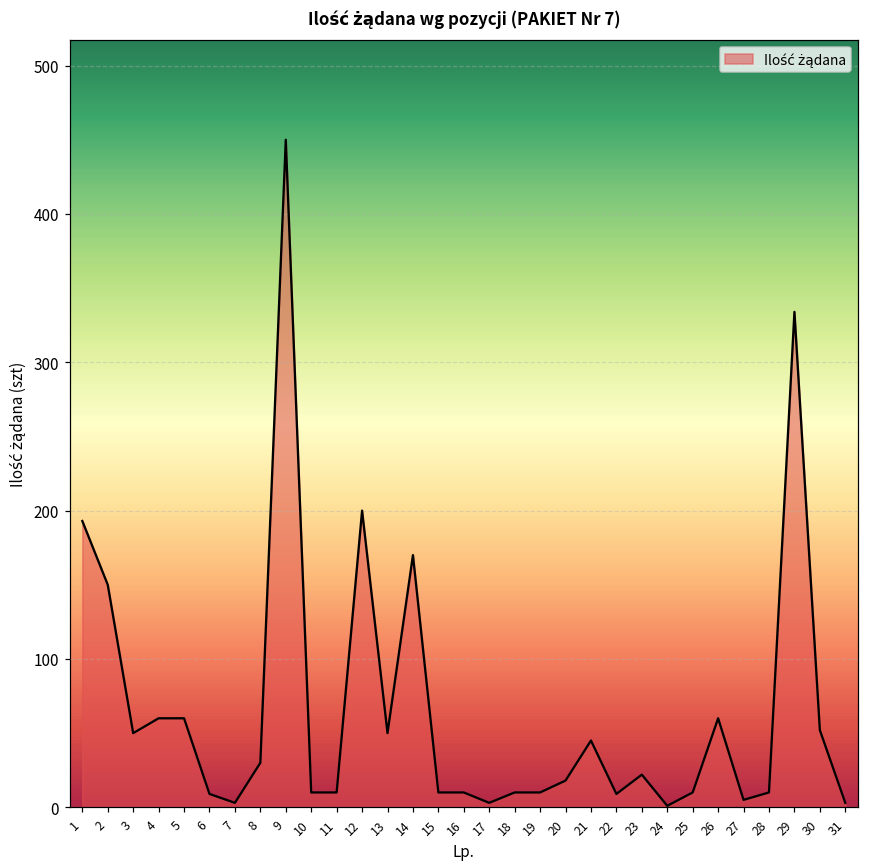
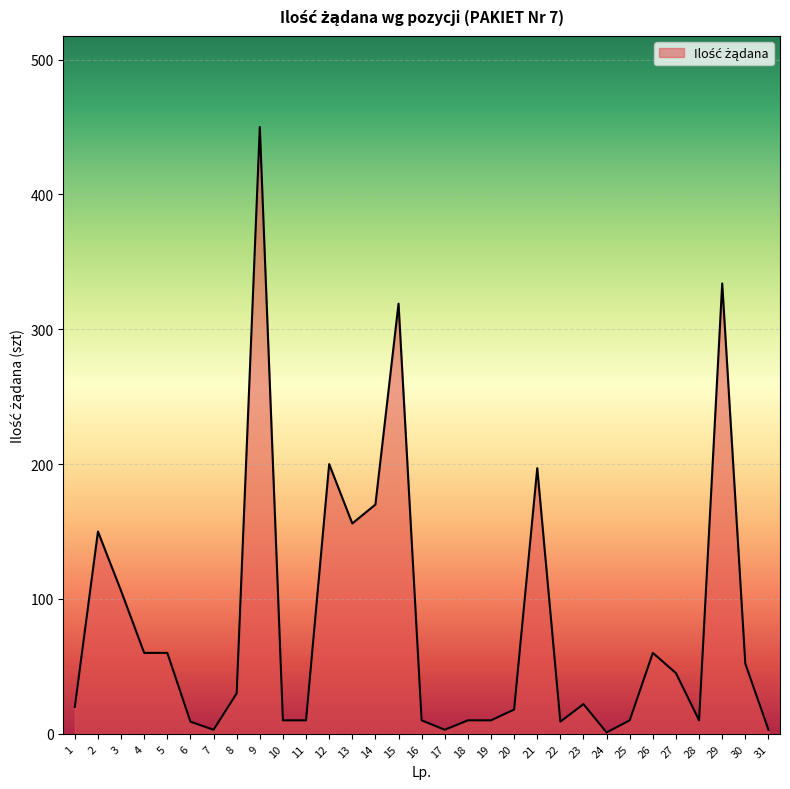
  {
-   "1": 193,
+   "1": 20,
    "2": 150,
-   "3": 50,
+   "3": 106,
    "4": 60,
    "5": 60,
    "6": 9,
    "7": 3,
    "8": 30,
    "9": 450,
    "10": 10,
    "11": 10,
    "12": 200,
-   "13": 50,
+   "13": 156,
    "14": 170,
-   "15": 10,
+   "15": 319,
    "16": 10,
    "17": 3,
    "18": 10,
    "19": 10,
    "20": 18,
-   "21": 45,
+   "21": 197,
    "22": 9,
    "23": 22,
    "24": 1,
    "25": 10,
    "26": 60,
-   "27": 5,
+   "27": 45,
    "28": 10,
    "29": 334,
    "30": 52,
    "31": 3
  }
